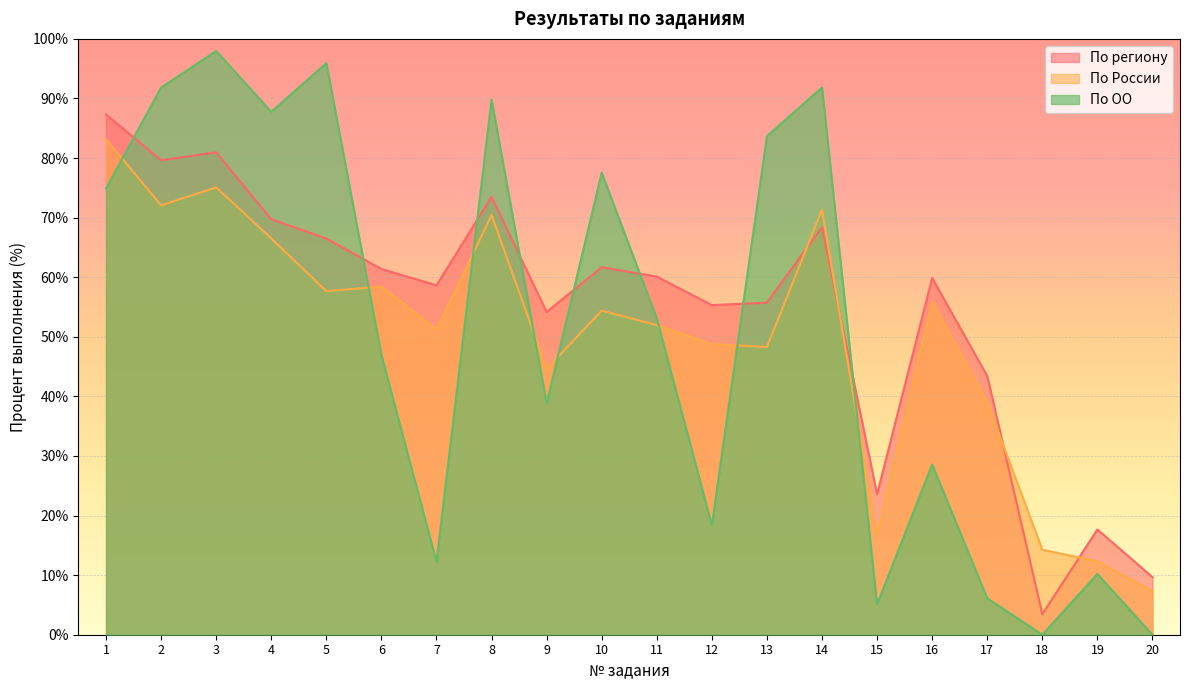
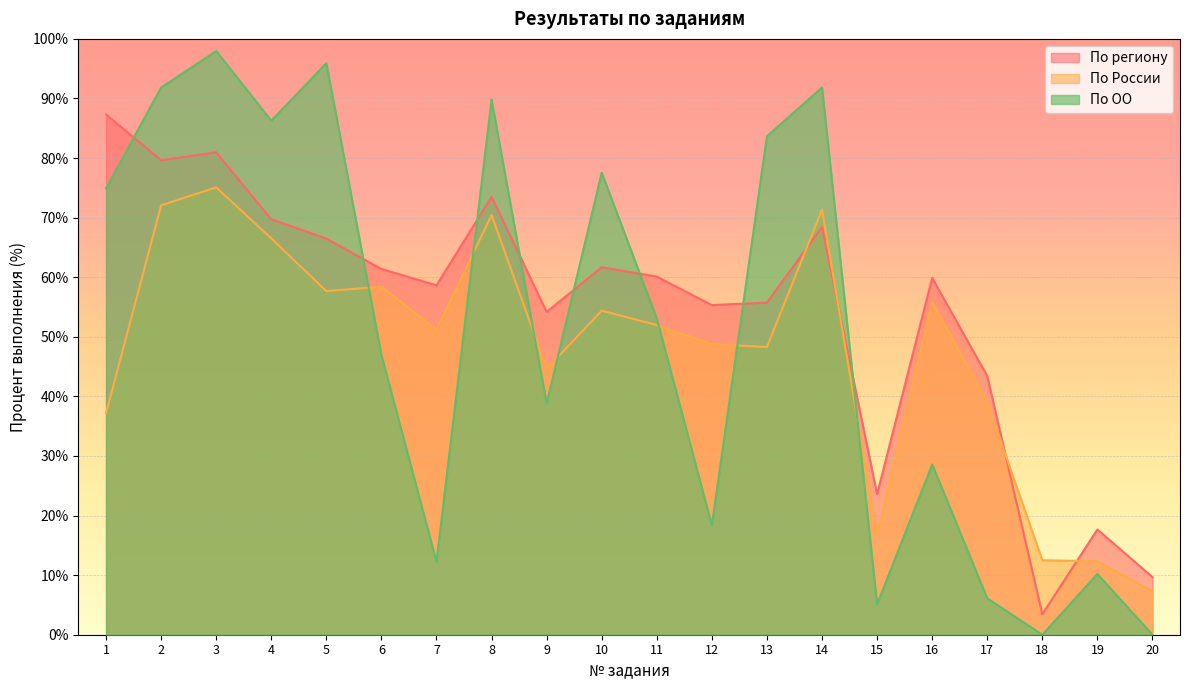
  {
    "По региону": {
      "1": "87%",
      "2": "80%",
      "3": "81%",
      "4": "70%",
      "5": "67%",
      "6": "61%",
      "7": "59%",
      "8": "73%",
      "9": "54%",
      "10": "62%",
      "11": "60%",
      "12": "55%",
      "13": "56%",
      "14": "68%",
      "15": "24%",
      "16": "60%",
      "17": "43%",
      "18": "3%",
      "19": "18%",
      "20": "10%"
    },
    "По России": {
-     "1": "83%",
+     "1": "37%",
      "2": "72%",
      "3": "75%",
      "4": "67%",
      "5": "58%",
      "6": "58%",
      "7": "51%",
      "8": "70%",
      "9": "45%",
      "10": "54%",
      "11": "52%",
      "12": "49%",
      "13": "48%",
      "14": "71%",
      "15": "17%",
      "16": "56%",
      "17": "39%",
-     "18": "14%",
+     "18": "13%",
      "19": "12%",
      "20": "7%"
    },
    "По ОО": {
      "1": "75%",
      "2": "92%",
      "3": "98%",
-     "4": "88%",
+     "4": "86%",
      "5": "96%",
      "6": "47%",
      "7": "12%",
      "8": "90%",
      "9": "39%",
      "10": "78%",
      "11": "53%",
      "12": "18%",
      "13": "84%",
      "14": "92%",
      "15": "5%",
      "16": "29%",
      "17": "6%",
      "18": "0%",
      "19": "10%",
      "20": "0%"
    }
  }
